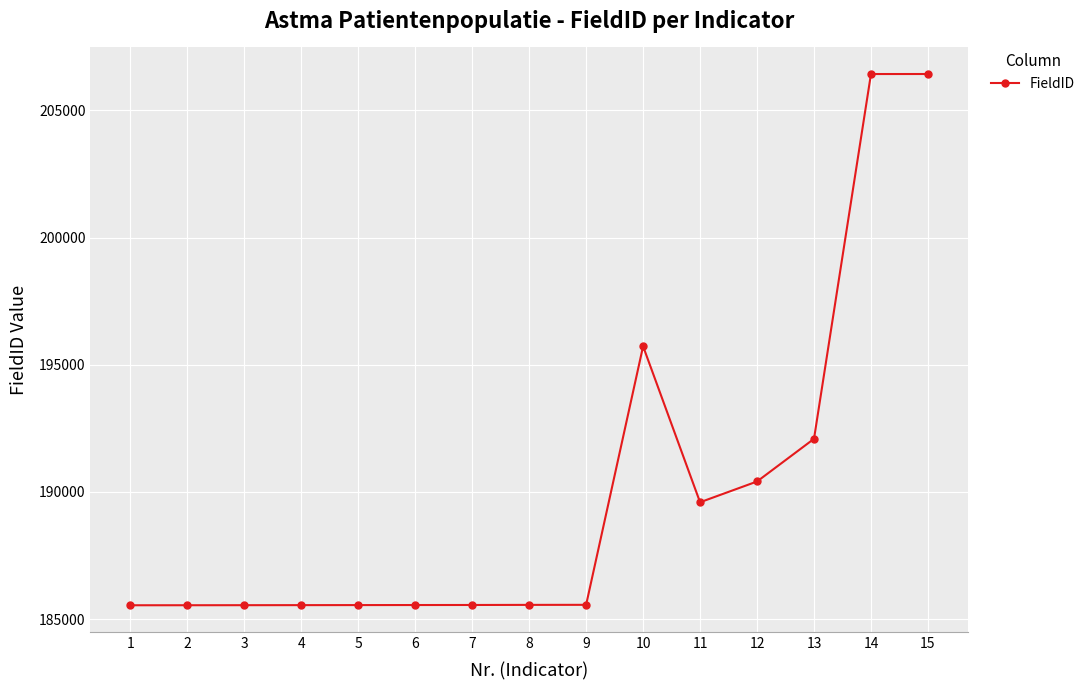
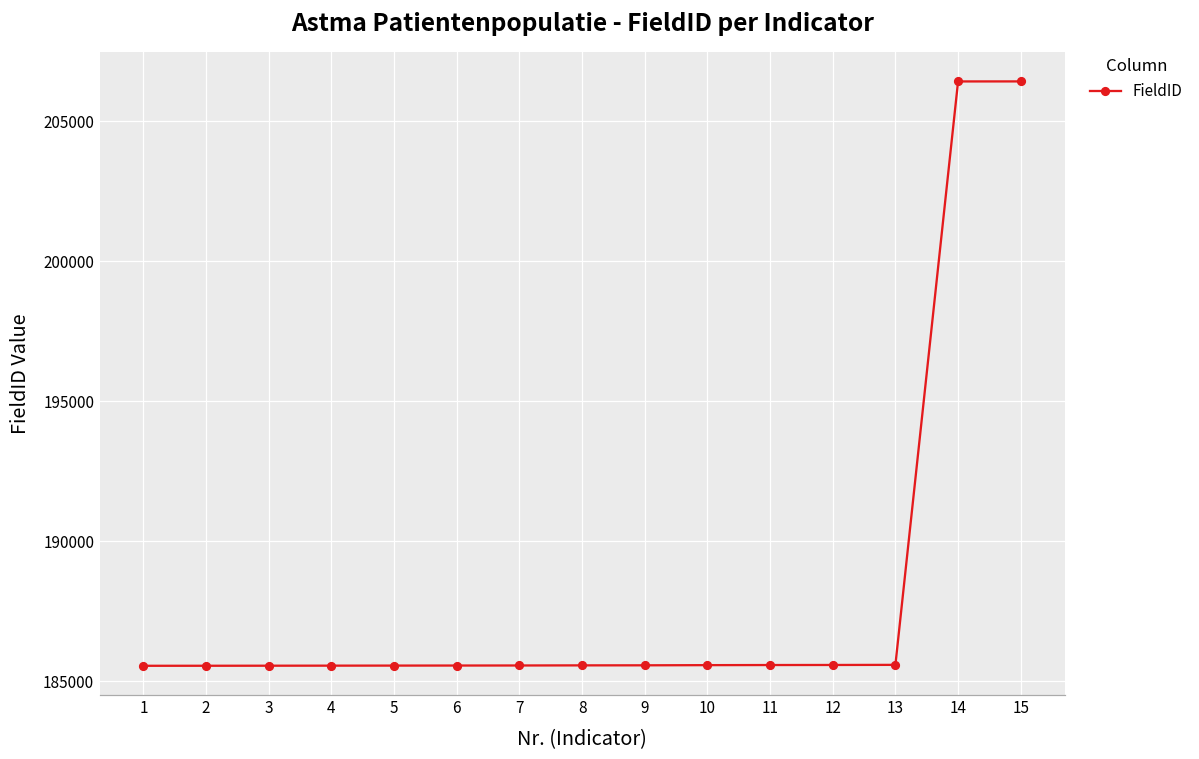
  {
    "1": 185500,
    "2": 185500,
    "3": 185600,
    "4": 185600,
    "5": 185600,
    "6": 185600,
    "7": 185600,
    "8": 185600,
    "9": 185600,
-   "10": 195700,
-   "11": 189600,
-   "12": 190400,
-   "13": 192100,
+   "10": 185600,
+   "11": 185600,
+   "12": 185600,
+   "13": 185600,
    "14": 206400,
    "15": 206400
  }
